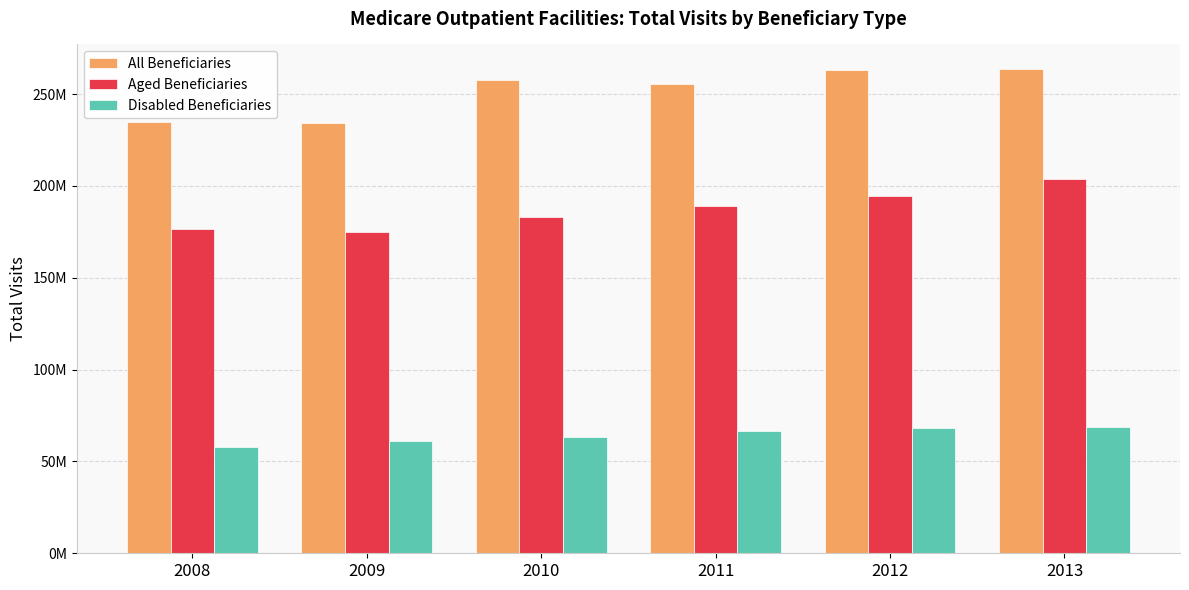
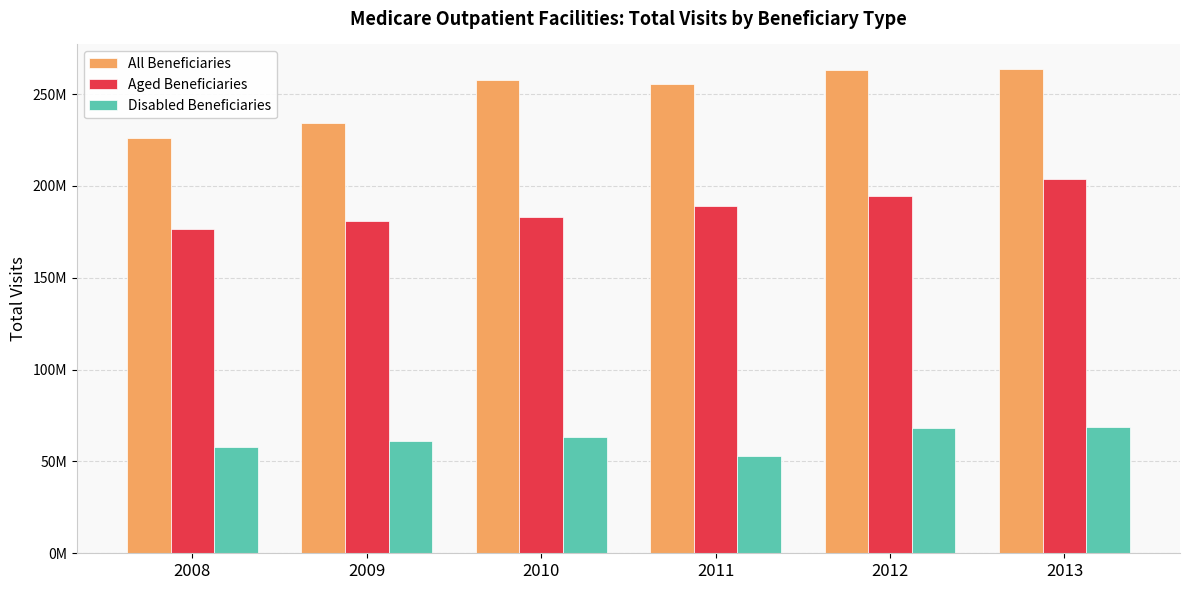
  {
    "All Beneficiaries": {
-     "2008": 235000000,
+     "2008": 226000000,
      "2009": 234000000,
      "2010": 258000000,
      "2011": 256000000,
      "2012": 263000000,
      "2013": 264000000
    },
    "Aged Beneficiaries": {
      "2008": 177000000,
-     "2009": 175000000,
+     "2009": 181000000,
      "2010": 183000000,
      "2011": 189000000,
      "2012": 195000000,
      "2013": 204000000
    },
    "Disabled Beneficiaries": {
      "2008": 58000000,
      "2009": 61000000,
      "2010": 64000000,
-     "2011": 66000000,
+     "2011": 53000000,
      "2012": 68000000,
      "2013": 69000000
    }
  }
